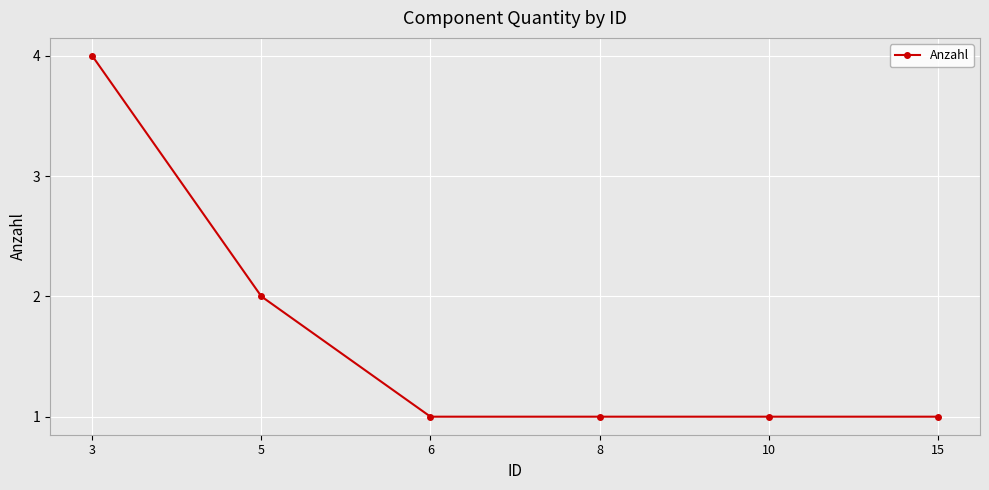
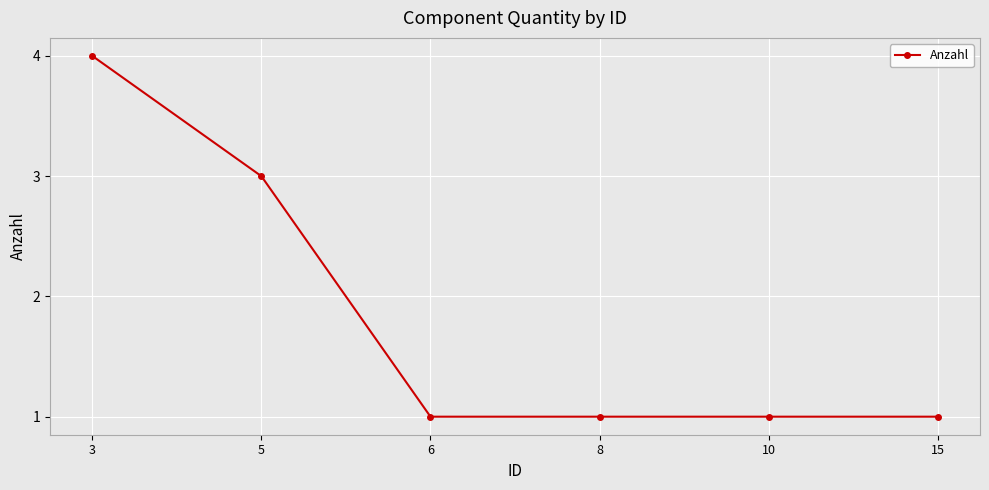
  {
    "3": 4,
-   "5": 2,
+   "5": 3,
    "6": 1,
    "8": 1,
    "10": 1,
    "15": 1
  }
